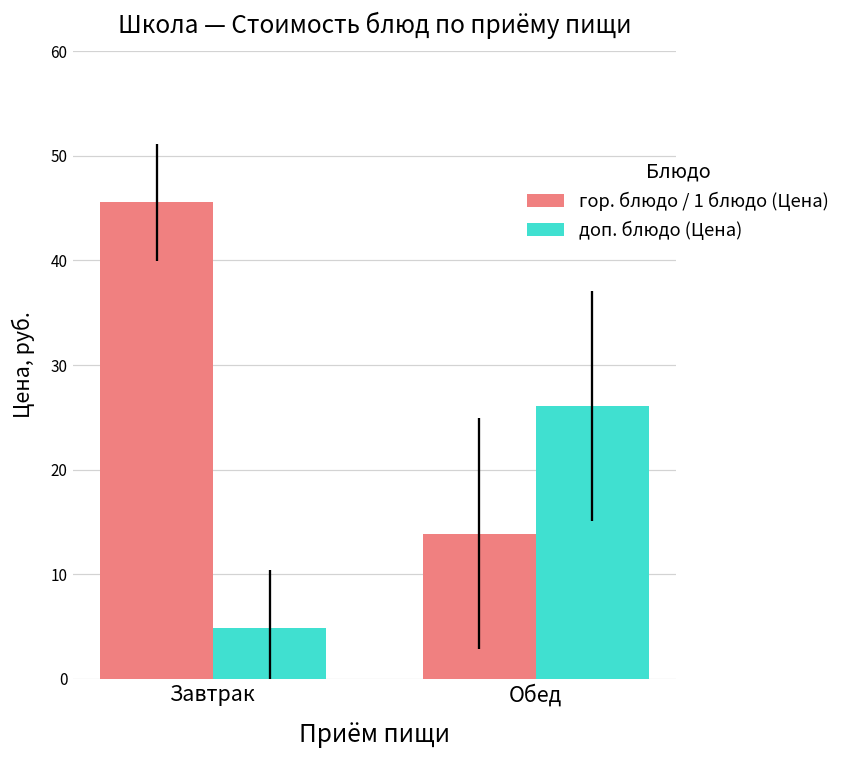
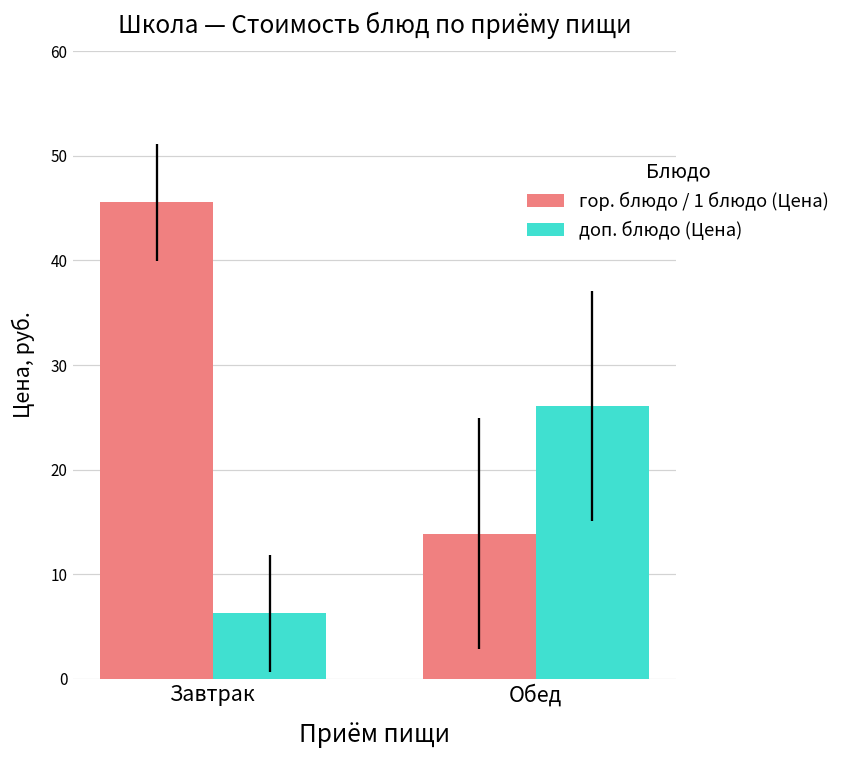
  {
    "гор. блюдо / 1 блюдо (Цена)": {
      "Завтрак": 46,
      "Обед": 14
    },
    "доп. блюдо (Цена)": {
-     "Завтрак": 5,
+     "Завтрак": 6,
      "Обед": 26
    }
  }
